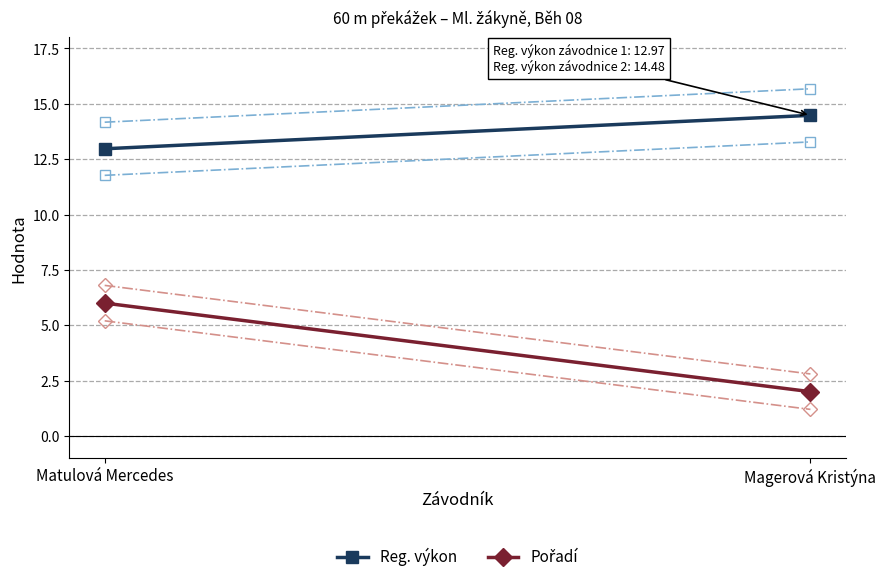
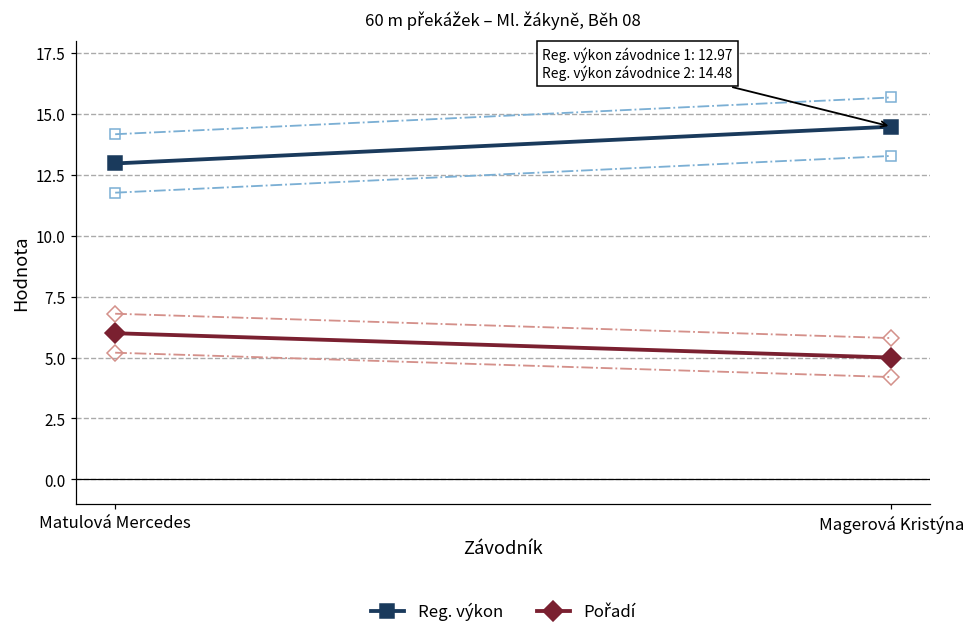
  {
    "Reg. výkon": {
      "Matulová Mercedes": 13
    },
    "Pořadí": {
      "Matulová Mercedes": 6,
-     "Magerová Kristýna": 2
+     "Magerová Kristýna": 5
    }
  }
